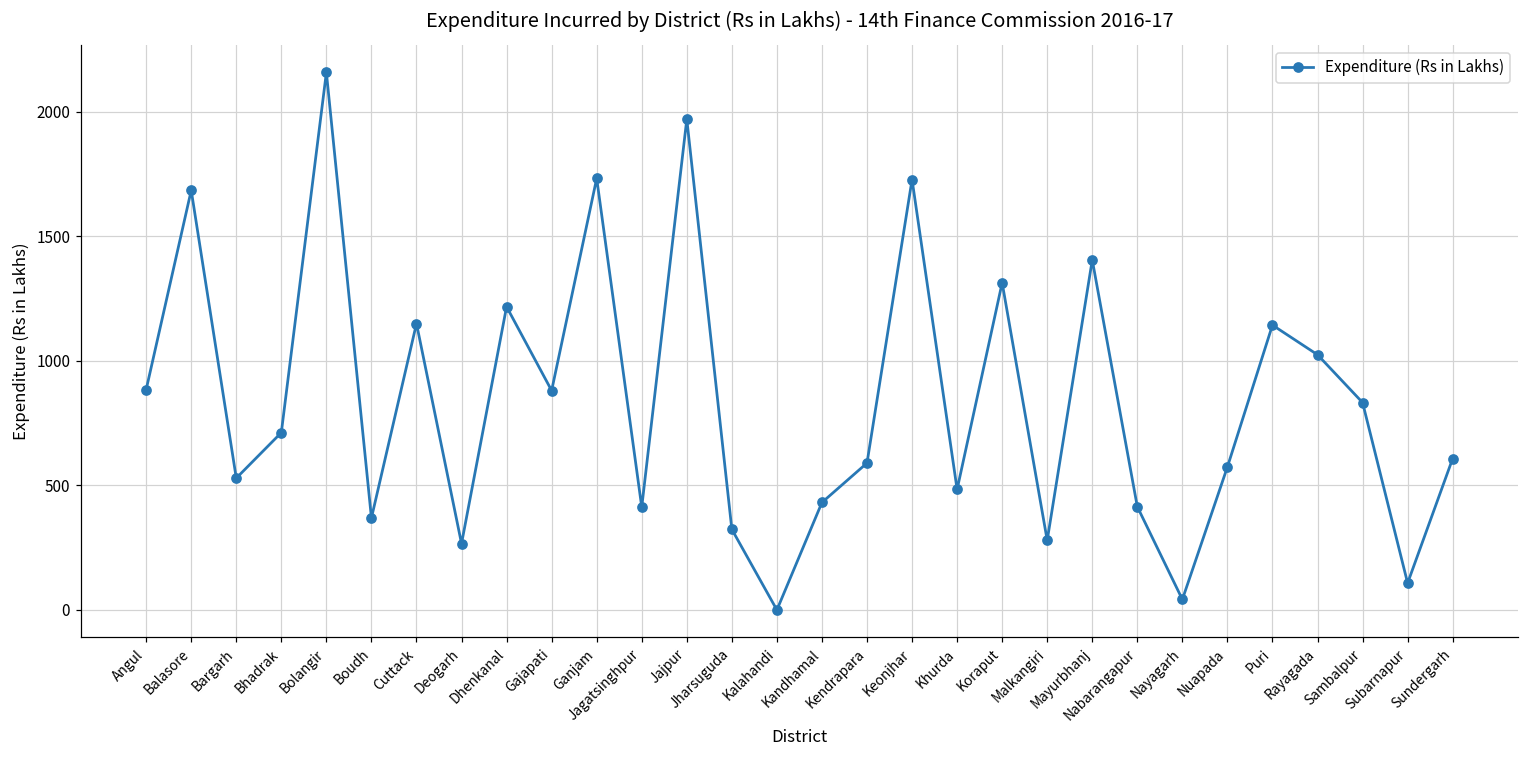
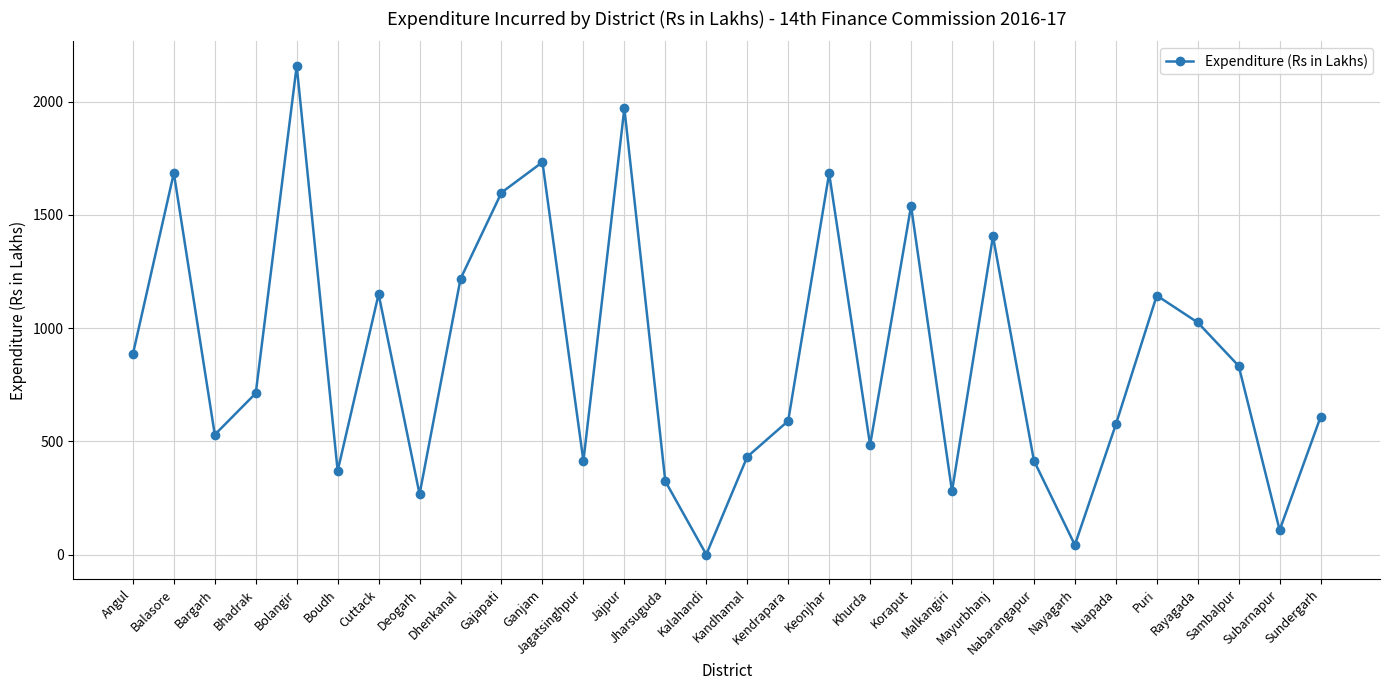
  {
    "Angul": 880,
    "Balasore": 1680,
    "Bargarh": 530,
    "Bhadrak": 710,
    "Bolangir": 2160,
    "Boudh": 370,
    "Cuttack": 1150,
    "Deogarh": 270,
    "Dhenkanal": 1220,
-   "Gajapati": 880,
+   "Gajapati": 1600,
    "Ganjam": 1730,
    "Jagatsinghpur": 410,
    "Jajpur": 1970,
    "Jharsuguda": 320,
    "Kalahandi": 0,
    "Kandhamal": 430,
    "Kendrapara": 590,
-   "Keonjhar": 1730,
+   "Keonjhar": 1680,
    "Khurda": 480,
-   "Koraput": 1310,
+   "Koraput": 1540,
    "Malkangiri": 280,
    "Mayurbhanj": 1410,
    "Nabarangapur": 410,
    "Nayagarh": 40,
    "Nuapada": 570,
    "Puri": 1140,
    "Rayagada": 1020,
    "Sambalpur": 830,
    "Subarnapur": 110,
    "Sundergarh": 610
  }
